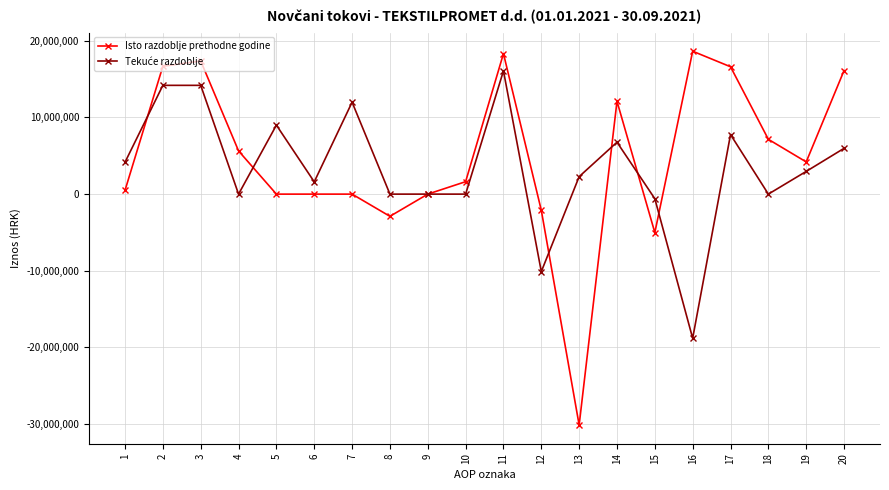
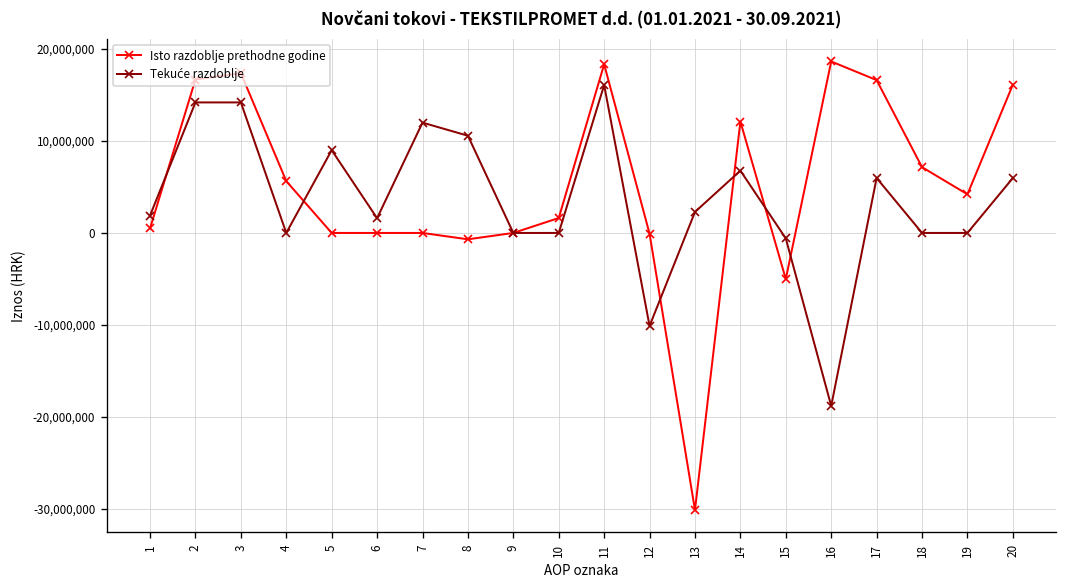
  {
    "Isto razdoblje prethodne godine": {
      "1": "0",
      "4": "6,000,000",
      "5": "0",
      "6": "0",
      "7": "0",
-     "8": "-3,000,000",
+     "8": "-1,000,000",
      "10": "2,000,000",
      "11": "18,000,000",
-     "12": "-2,000,000",
+     "12": "0",
      "13": "-30,000,000",
      "14": "12,000,000",
      "15": "-5,000,000",
      "16": "19,000,000",
      "17": "17,000,000",
      "18": "7,000,000",
      "19": "4,000,000",
      "20": "16,000,000"
    },
    "Tekuće razdoblje": {
-     "1": "4,000,000",
+     "1": "2,000,000",
      "2": "14,000,000",
      "3": "14,000,000",
      "4": "0",
      "5": "9,000,000",
      "6": "2,000,000",
      "7": "12,000,000",
-     "8": "0",
+     "8": "11,000,000",
      "10": "0",
      "11": "16,000,000",
      "12": "-10,000,000",
      "13": "2,000,000",
      "14": "7,000,000",
      "15": "-1,000,000",
      "16": "-19,000,000",
-     "17": "8,000,000",
+     "17": "6,000,000",
      "18": "0",
-     "19": "3,000,000",
+     "19": "0",
      "20": "6,000,000"
    }
  }
